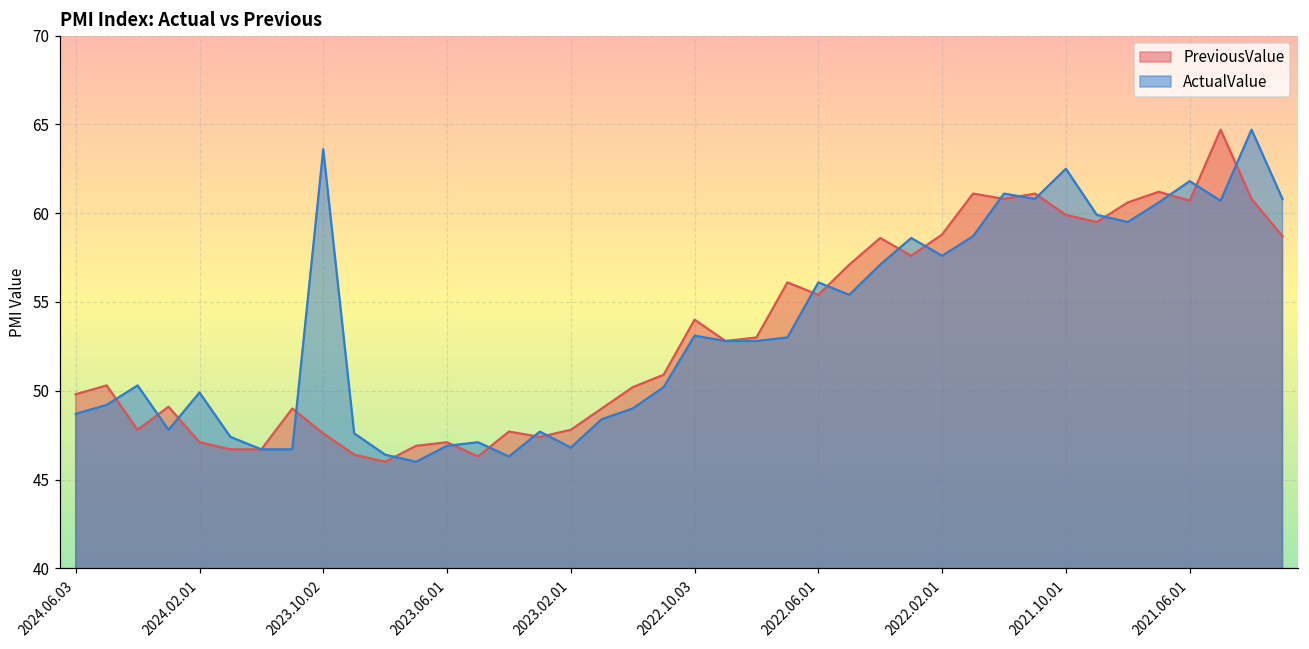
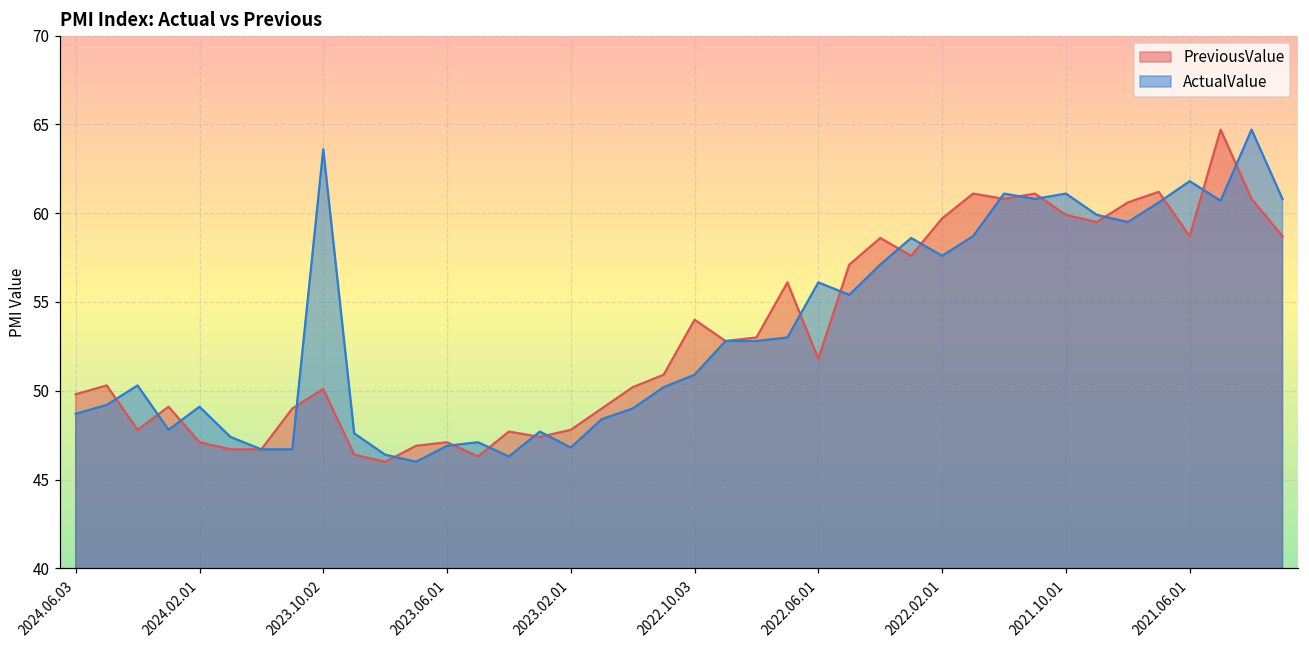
  {
    "PreviousValue": {
      "2024.06.03": 49.8,
      "2024.02.01": 47.1,
-     "2023.10.02": 47.6,
+     "2023.10.02": 50.1,
      "2023.06.01": 47.1,
      "2023.02.01": 47.8,
      "2022.10.03": 54.0,
-     "2022.06.01": 55.4,
-     "2022.02.01": 58.8,
+     "2022.06.01": 51.8,
+     "2022.02.01": 59.7,
      "2021.10.01": 59.9,
-     "2021.06.01": 60.7
+     "2021.06.01": 58.7
    },
    "ActualValue": {
      "2024.06.03": 48.7,
-     "2024.02.01": 49.9,
+     "2024.02.01": 49.1,
      "2023.10.02": 63.6,
      "2023.06.01": 46.9,
      "2023.02.01": 46.8,
-     "2022.10.03": 53.1,
+     "2022.10.03": 50.9,
      "2022.06.01": 56.1,
      "2022.02.01": 57.6,
-     "2021.10.01": 62.5,
+     "2021.10.01": 61.1,
      "2021.06.01": 61.8
    }
  }
